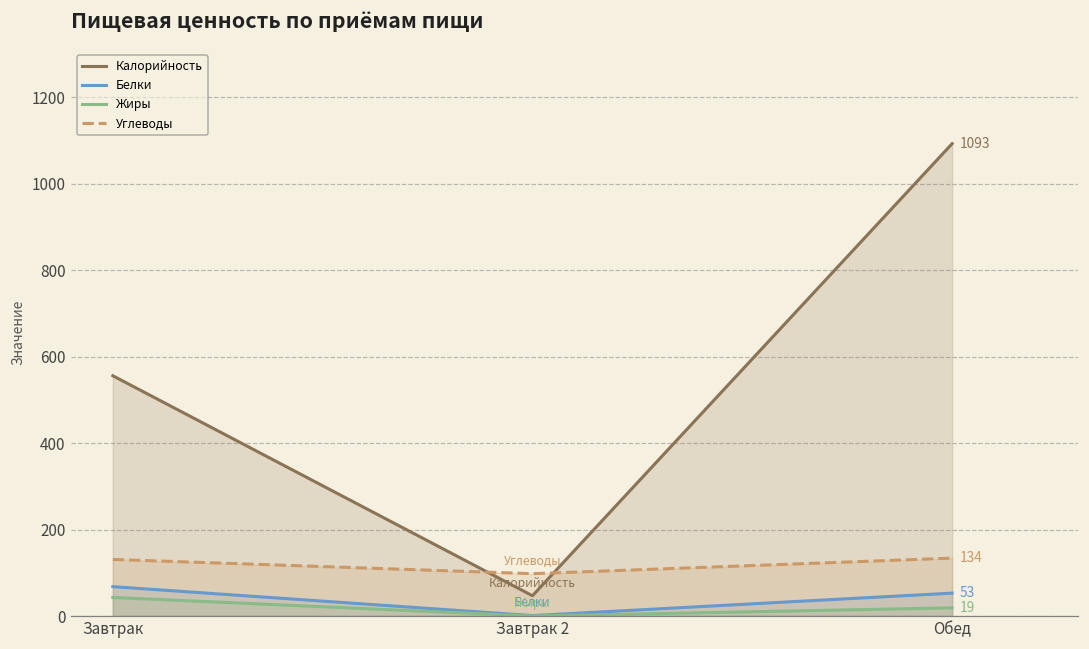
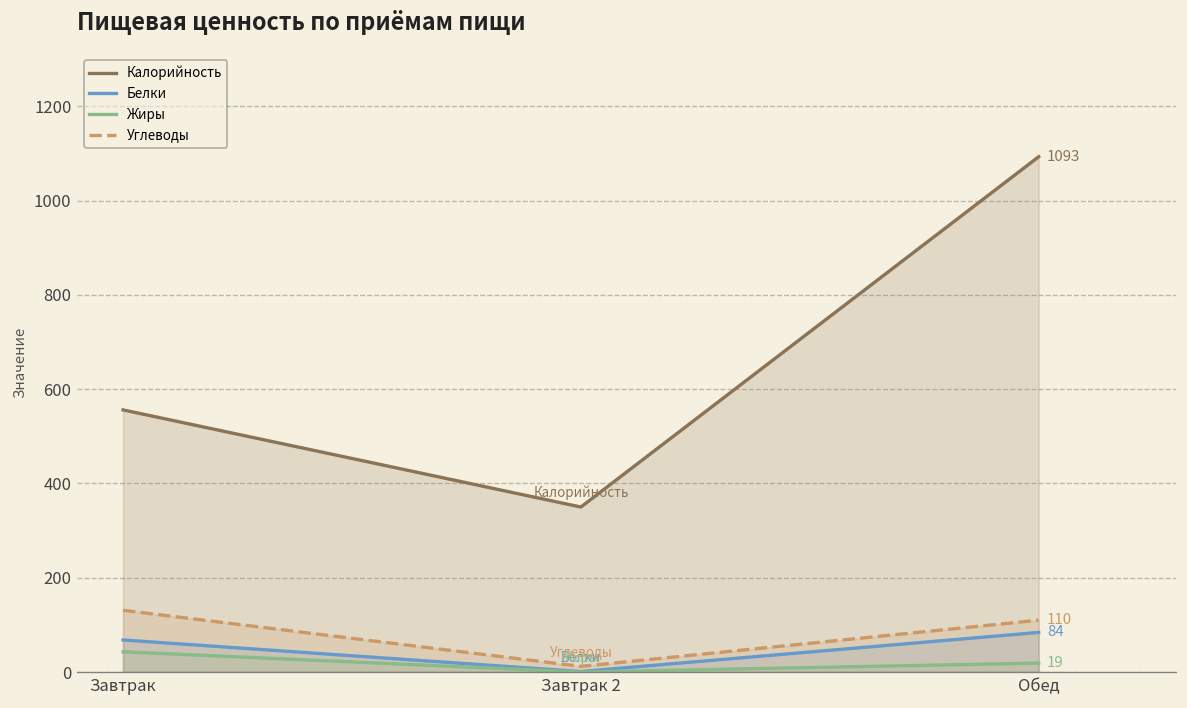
  {
    "Калорийность": {
      "Завтрак": 560,
-     "Завтрак 2": 50
+     "Завтрак 2": 350
    },
    "Белки": {
-     "Обед": 53
+     "Обед": 84
    },
    "Жиры": {
      "Обед": 19
    },
    "Углеводы": {
-     "Завтрак 2": 100,
-     "Обед": 134
+     "Завтрак 2": 10,
+     "Обед": 110
    }
  }
